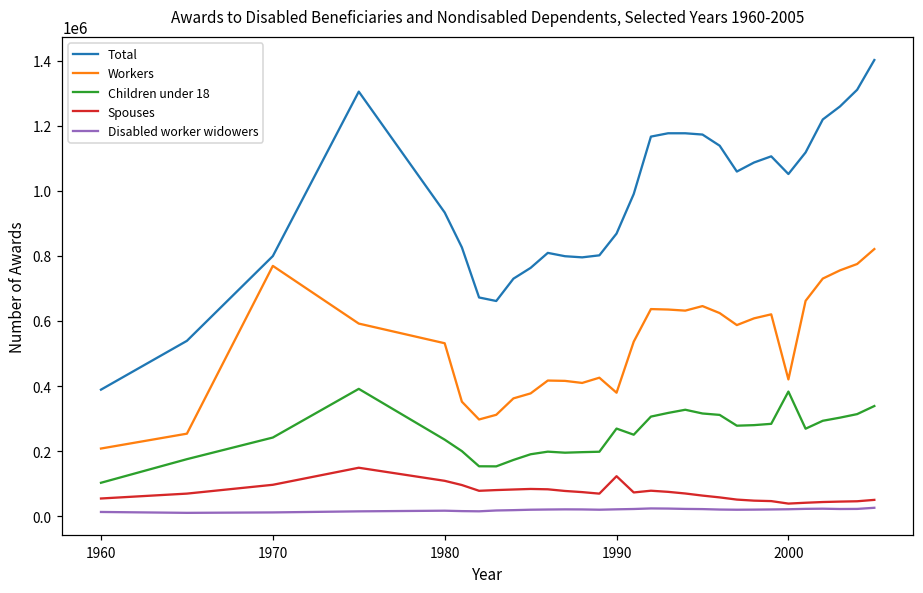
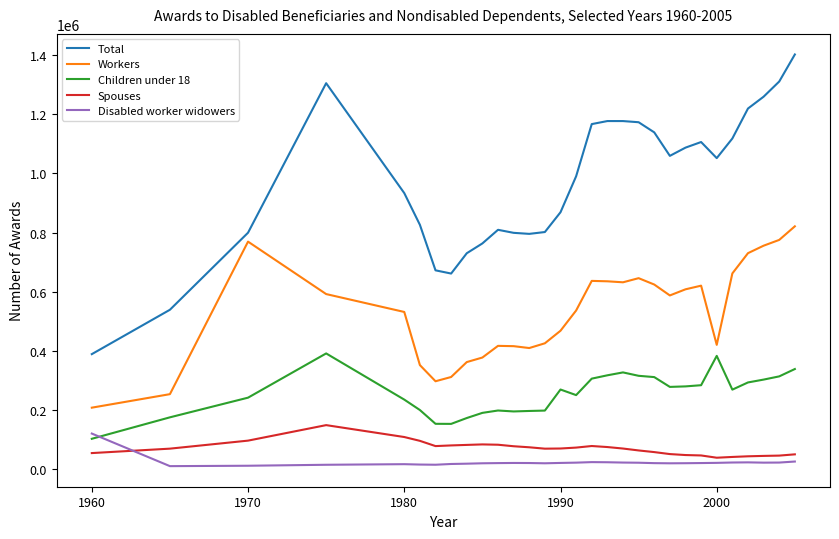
  {
    "Total": {
      "1960": 390000,
      "1970": 800000,
      "1980": 930000,
      "1990": 870000,
      "2000": 1050000
    },
    "Workers": {
      "1960": 210000,
      "1970": 770000,
      "1980": 530000,
-     "1990": 380000,
+     "1990": 470000,
      "2000": 420000
    },
    "Children under 18": {
      "1960": 100000,
      "1970": 240000,
      "1980": 240000,
      "1990": 270000,
      "2000": 380000
    },
    "Spouses": {
      "1960": 50000,
      "1970": 100000,
      "1980": 110000,
-     "1990": 120000,
+     "1990": 70000,
      "2000": 40000
    },
    "Disabled worker widowers": {
-     "1960": 10000,
+     "1960": 120000,
      "1970": 10000,
      "1980": 20000,
      "1990": 20000,
      "2000": 20000
    }
  }
